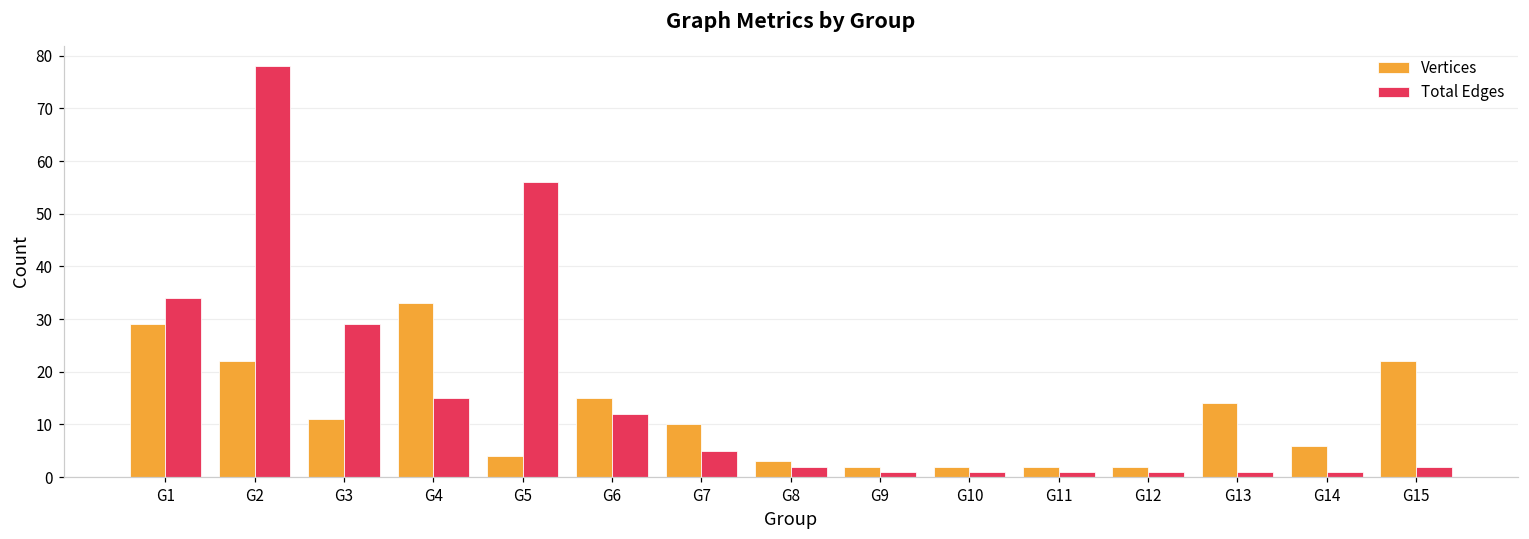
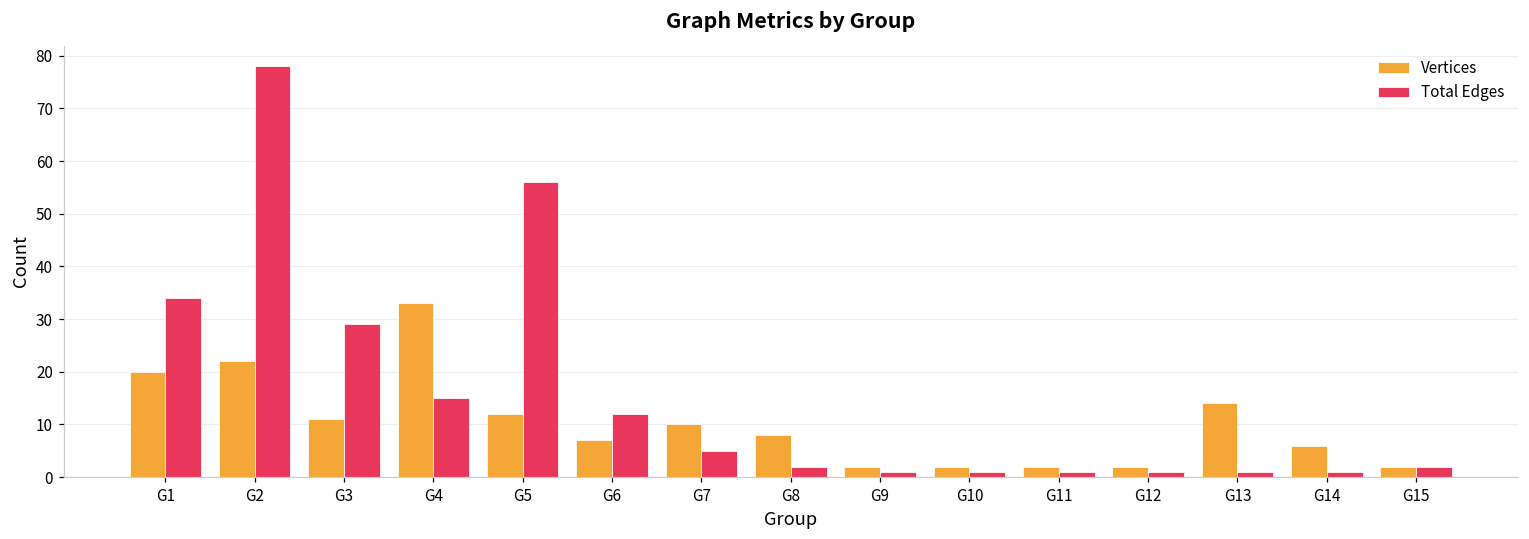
  {
    "Vertices": {
-     "G1": 29,
+     "G1": 20,
      "G2": 22,
      "G3": 11,
      "G4": 33,
-     "G5": 4,
-     "G6": 15,
+     "G5": 12,
+     "G6": 7,
      "G7": 10,
-     "G8": 3,
+     "G8": 8,
      "G9": 2,
      "G10": 2,
      "G11": 2,
      "G12": 2,
      "G13": 14,
      "G14": 6,
-     "G15": 22
+     "G15": 2
    },
    "Total Edges": {
      "G1": 34,
      "G2": 78,
      "G3": 29,
      "G4": 15,
      "G5": 56,
      "G6": 12,
      "G7": 5,
      "G8": 2,
      "G9": 1,
      "G10": 1,
      "G11": 1,
      "G12": 1,
      "G13": 1,
      "G14": 1,
      "G15": 2
    }
  }
